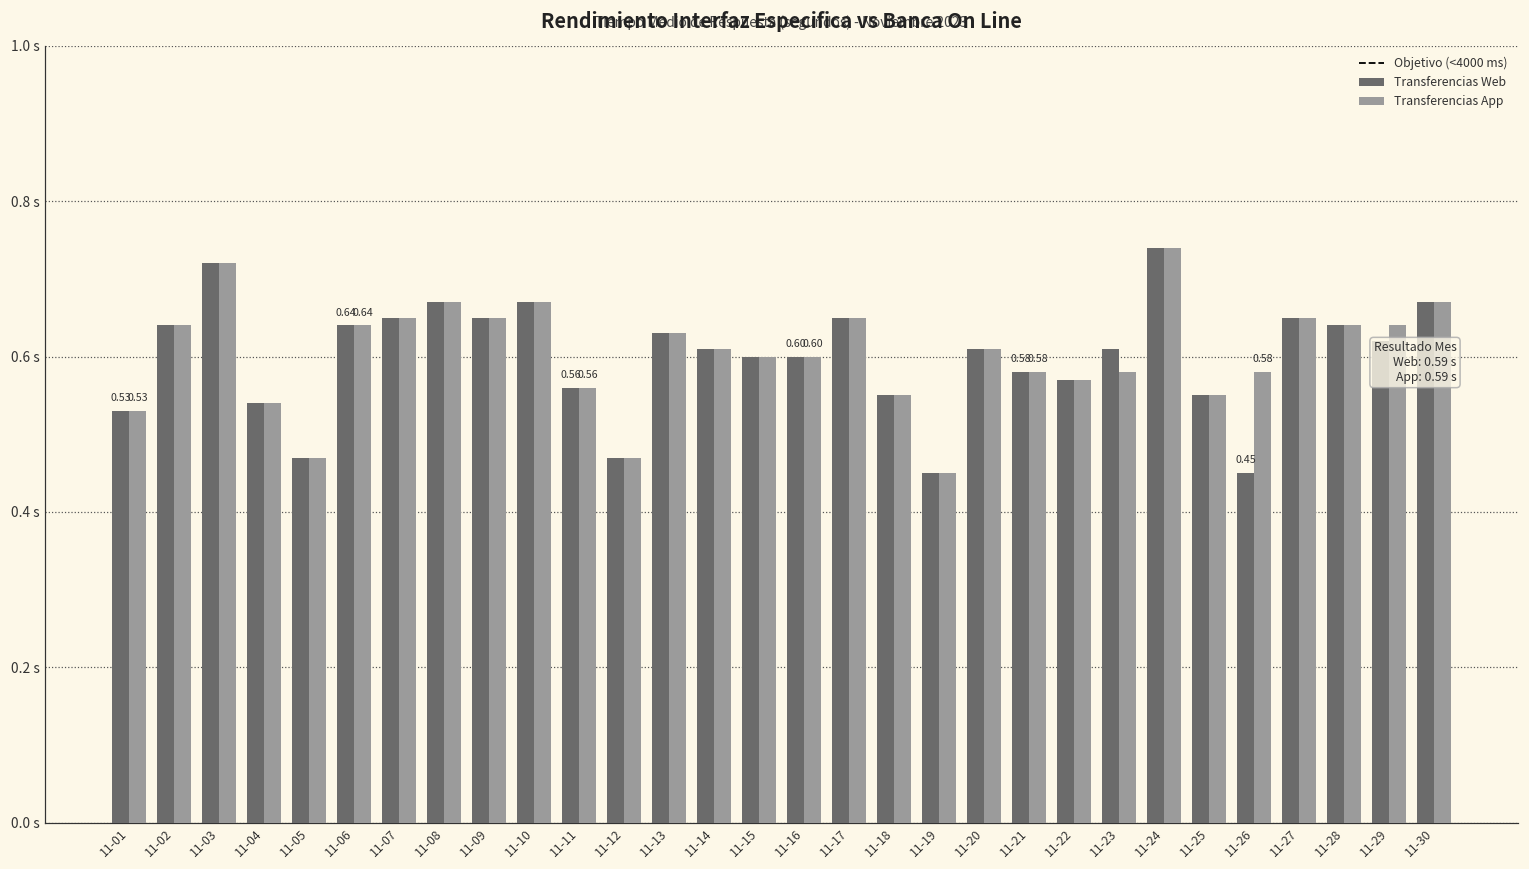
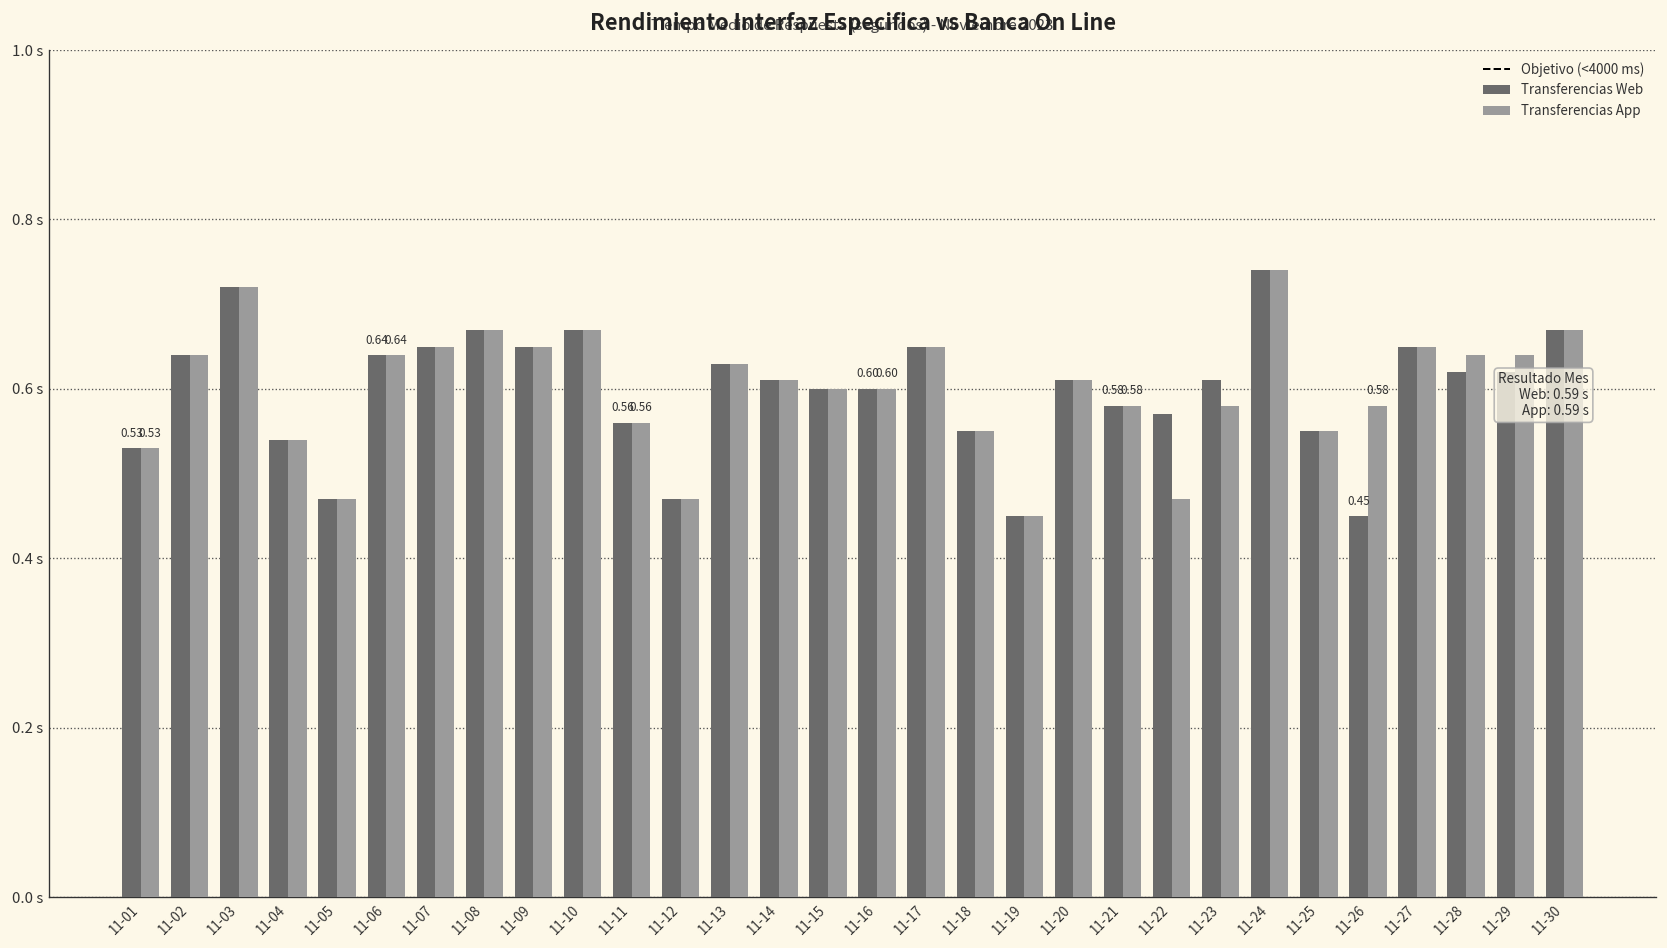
  {
    "Transferencias Web": {
      "11-02": "0.64 s",
      "11-03": "0.72 s",
      "11-04": "0.54 s",
      "11-05": "0.47 s",
      "11-07": "0.65 s",
      "11-08": "0.67 s",
      "11-09": "0.65 s",
      "11-10": "0.67 s",
      "11-12": "0.47 s",
      "11-13": "0.63 s",
      "11-14": "0.61 s",
      "11-15": "0.60 s",
      "11-17": "0.65 s",
      "11-18": "0.55 s",
      "11-19": "0.45 s",
      "11-20": "0.61 s",
      "11-22": "0.57 s",
      "11-23": "0.61 s",
      "11-24": "0.74 s",
      "11-25": "0.55 s",
      "11-27": "0.65 s",
-     "11-28": "0.64 s",
+     "11-28": "0.62 s",
      "11-30": "0.67 s"
    },
    "Transferencias App": {
      "11-02": "0.64 s",
      "11-03": "0.72 s",
      "11-04": "0.54 s",
      "11-05": "0.47 s",
      "11-07": "0.65 s",
      "11-08": "0.67 s",
      "11-09": "0.65 s",
      "11-10": "0.67 s",
      "11-12": "0.47 s",
      "11-13": "0.63 s",
      "11-14": "0.61 s",
      "11-17": "0.65 s",
      "11-18": "0.55 s",
      "11-19": "0.45 s",
      "11-20": "0.61 s",
-     "11-22": "0.57 s",
+     "11-22": "0.47 s",
      "11-23": "0.58 s",
      "11-24": "0.74 s",
      "11-25": "0.55 s",
      "11-27": "0.65 s",
      "11-28": "0.64 s",
      "11-29": "0.64 s",
      "11-30": "0.67 s"
    }
  }
